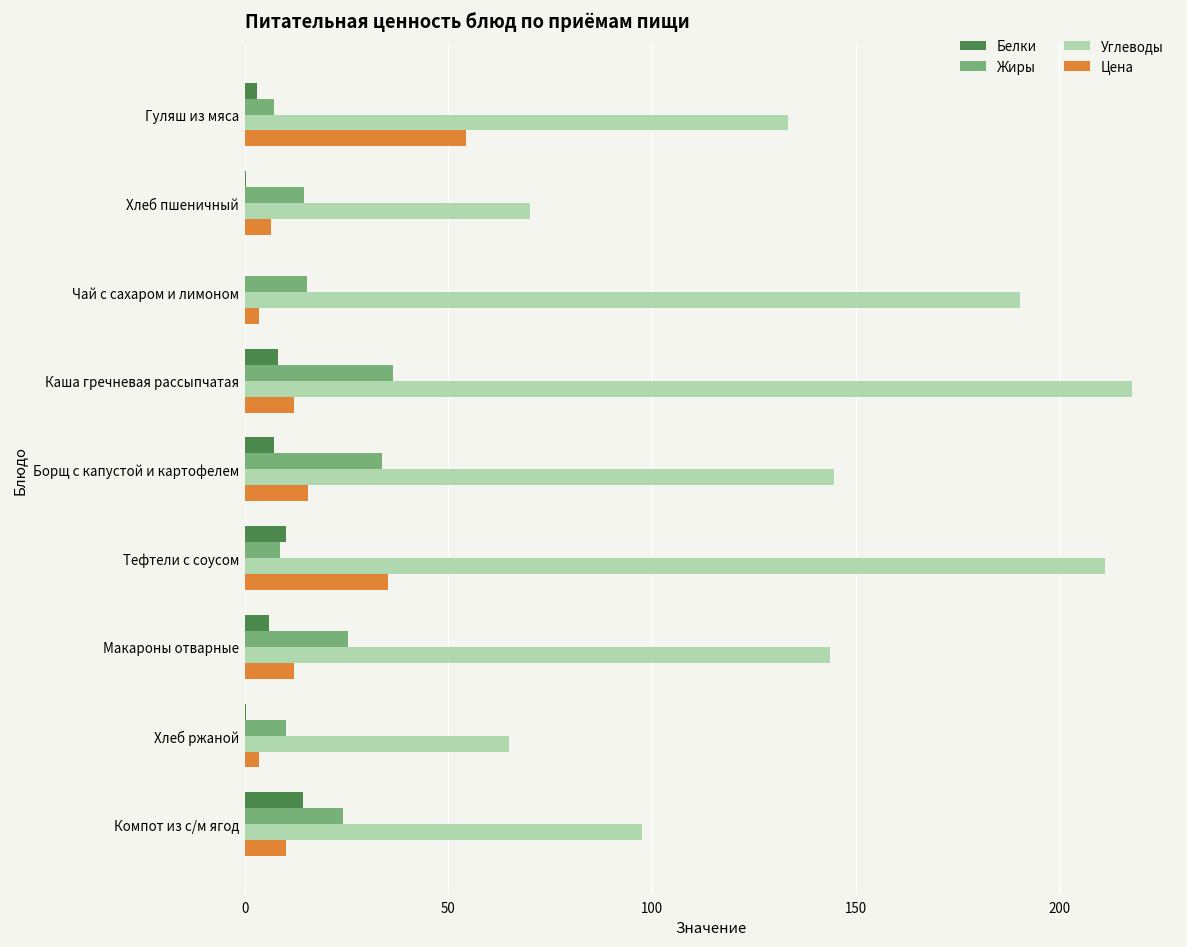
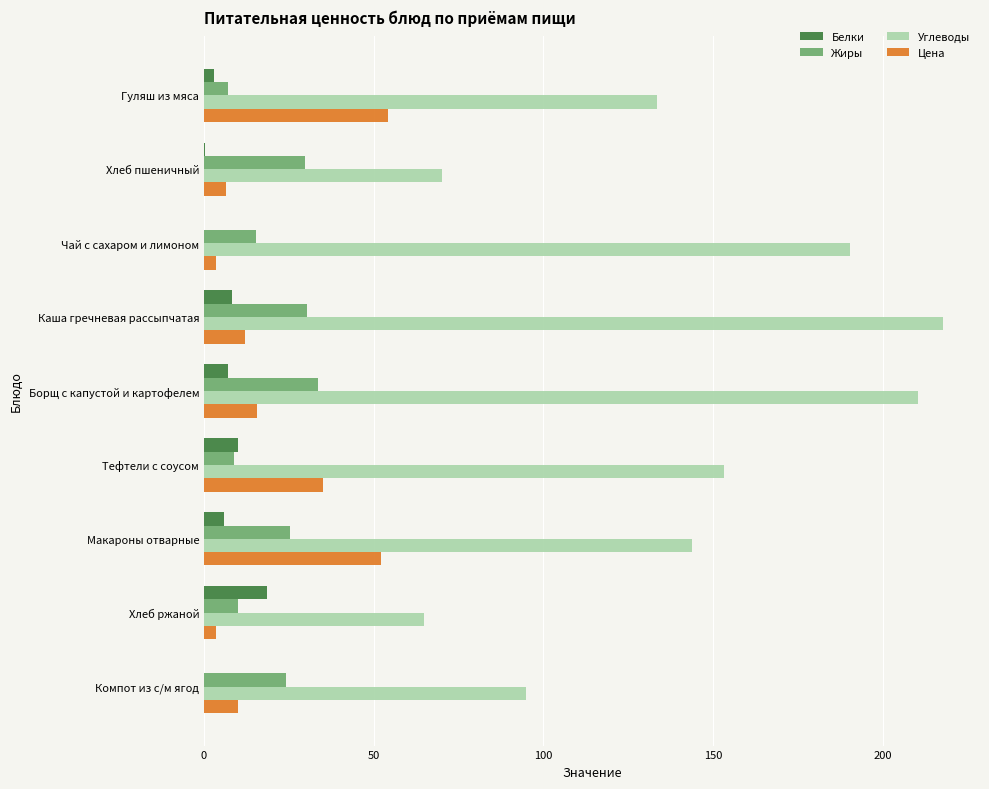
  {
    "Белки": {
      "Гуляш из мяса": 3,
      "Чай с сахаром и лимоном": 0,
      "Каша гречневая рассыпчатая": 8,
      "Борщ с капустой и картофелем": 7,
      "Тефтели с соусом": 10,
      "Макароны отварные": 6,
-     "Хлеб ржаной": 0,
-     "Компот из с/м ягод": 14
+     "Хлеб ржаной": 19,
+     "Компот из с/м ягод": 0
    },
    "Жиры": {
      "Гуляш из мяса": 7,
-     "Хлеб пшеничный": 14,
+     "Хлеб пшеничный": 30,
      "Чай с сахаром и лимоном": 15,
-     "Каша гречневая рассыпчатая": 36,
+     "Каша гречневая рассыпчатая": 30,
      "Борщ с капустой и картофелем": 34,
      "Тефтели с соусом": 9,
      "Макароны отварные": 25,
      "Хлеб ржаной": 10,
      "Компот из с/м ягод": 24
    },
    "Углеводы": {
      "Гуляш из мяса": 133,
      "Хлеб пшеничный": 70,
      "Чай с сахаром и лимоном": 190,
      "Каша гречневая рассыпчатая": 218,
-     "Борщ с капустой и картофелем": 145,
-     "Тефтели с соусом": 211,
+     "Борщ с капустой и картофелем": 210,
+     "Тефтели с соусом": 153,
      "Макароны отварные": 144,
      "Хлеб ржаной": 65,
-     "Компот из с/м ягод": 97
+     "Компот из с/м ягод": 95
    },
    "Цена": {
      "Гуляш из мяса": 54,
      "Хлеб пшеничный": 7,
      "Чай с сахаром и лимоном": 3,
      "Каша гречневая рассыпчатая": 12,
      "Борщ с капустой и картофелем": 16,
      "Тефтели с соусом": 35,
-     "Макароны отварные": 12,
+     "Макароны отварные": 52,
      "Хлеб ржаной": 4,
      "Компот из с/м ягод": 10
    }
  }
